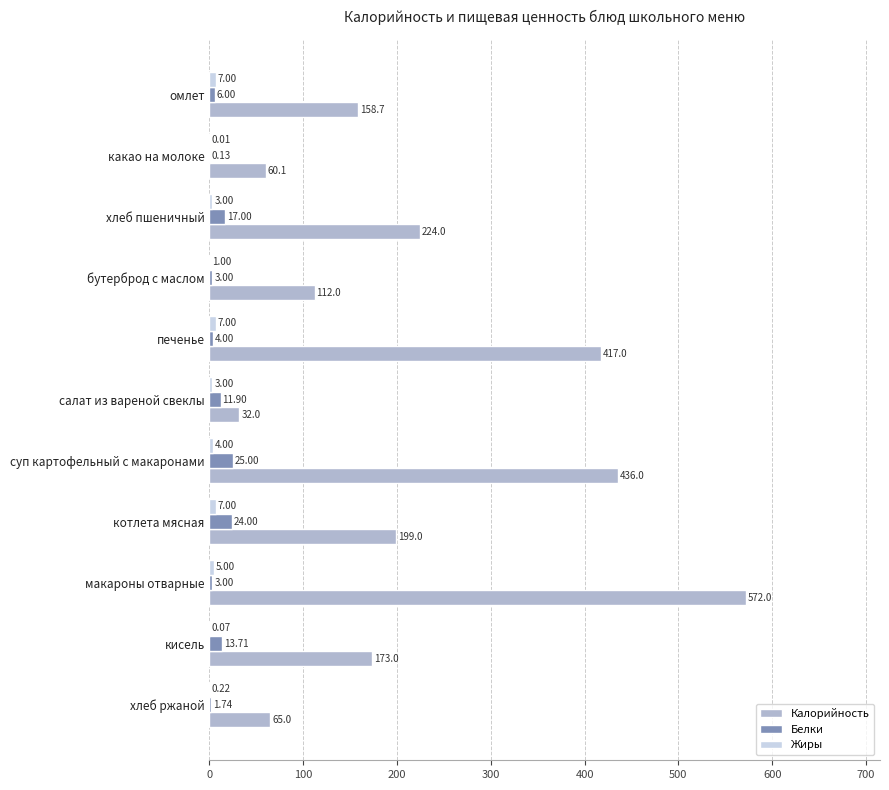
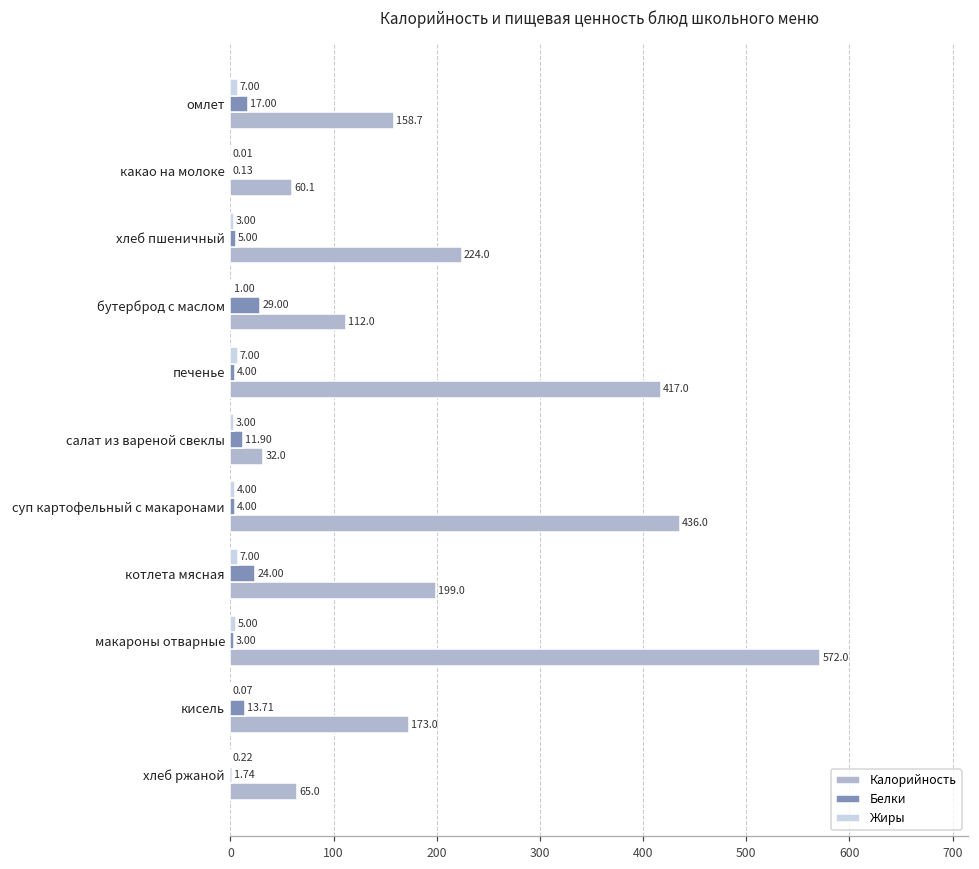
  {
    "Белки": {
-     "омлет": 6.00,
+     "омлет": 17.00,
      "какао на молоке": 0.13,
-     "хлеб пшеничный": 17.00,
-     "бутерброд с маслом": 3.00,
+     "хлеб пшеничный": 5.00,
+     "бутерброд с маслом": 29.00,
      "печенье": 4.00,
      "салат из вареной свеклы": 11.90,
-     "суп картофельный с макаронами": 25.00,
+     "суп картофельный с макаронами": 4.00,
      "котлета мясная": 24.00,
      "макароны отварные": 3.00,
      "кисель": 13.71,
      "хлеб ржаной": 1.74
    }
  }
